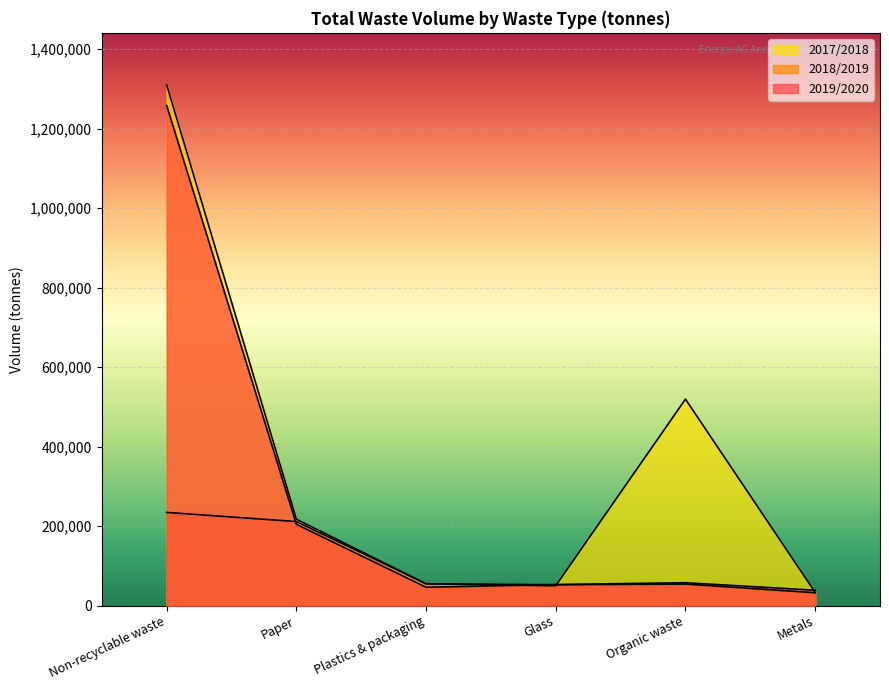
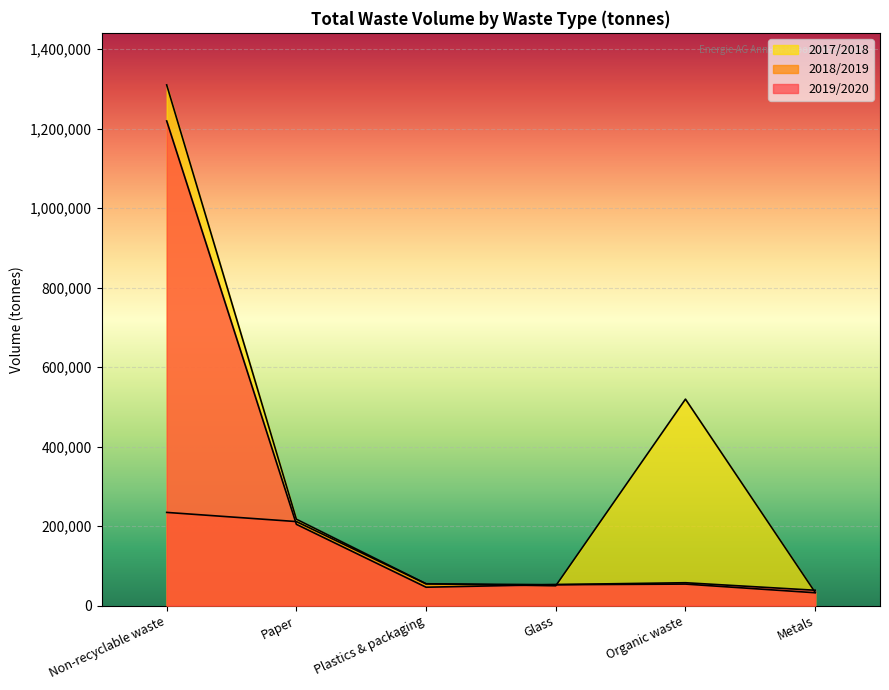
  {
    "2017/2018": {
      "Non-recyclable waste": "1,310,000",
      "Organic waste": "520,000"
    },
    "2018/2019": {
      "Non-recyclable waste": "230,000"
    },
    "2019/2020": {
-     "Non-recyclable waste": "1,260,000",
+     "Non-recyclable waste": "1,220,000",
      "Paper": "200,000",
      "Plastics & packaging": "50,000"
    }
  }
